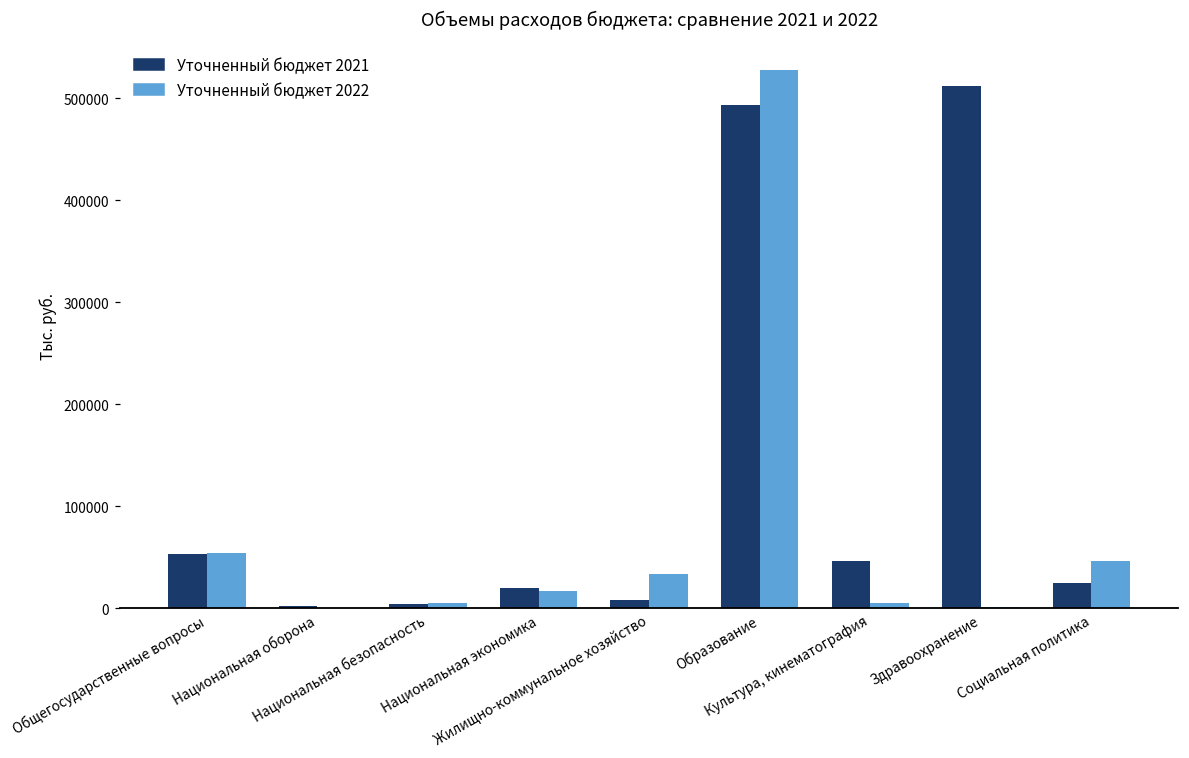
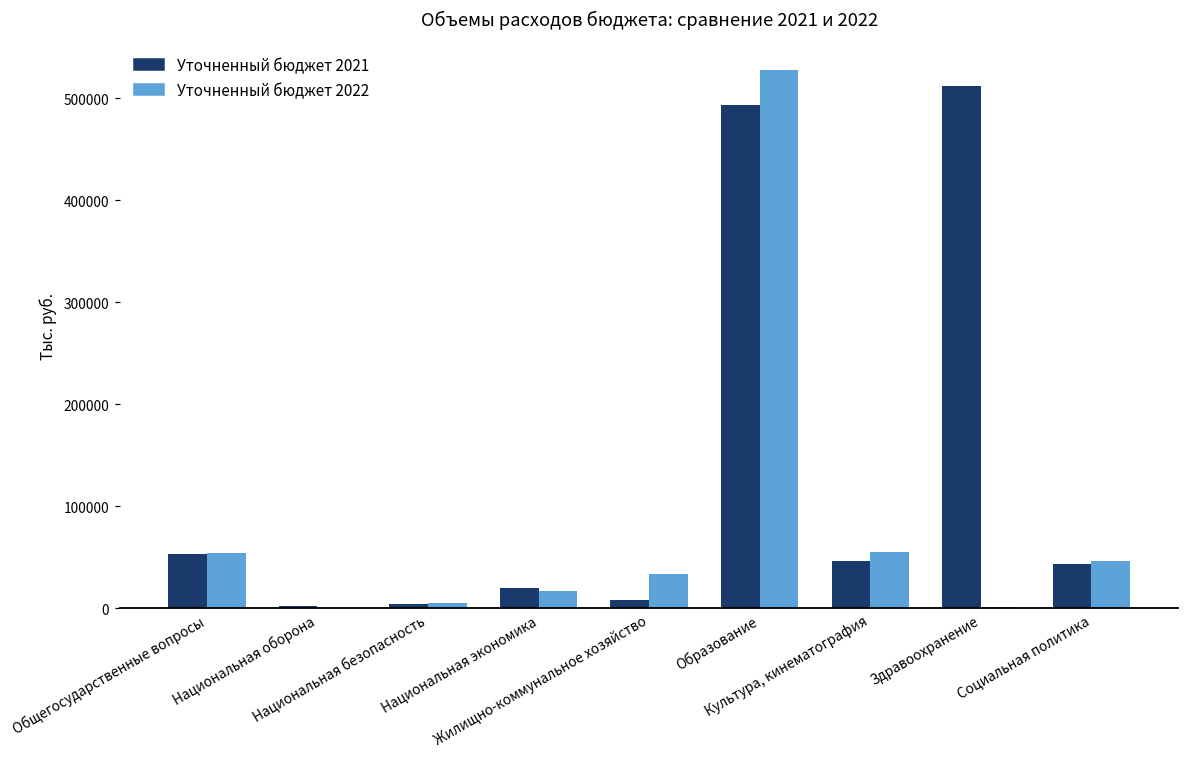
  {
    "Уточненный бюджет 2021": {
      "Общегосударственные вопросы": 50000,
      "Национальная безопасность": 0,
      "Национальная экономика": 20000,
      "Жилищно-коммунальное хозяйство": 10000,
      "Образование": 490000,
      "Культура, кинематография": 50000,
      "Здравоохранение": 510000,
-     "Социальная политика": 20000
+     "Социальная политика": 40000
    },
    "Уточненный бюджет 2022": {
      "Общегосударственные вопросы": 50000,
      "Национальная оборона": 0,
      "Национальная безопасность": 10000,
      "Национальная экономика": 20000,
      "Жилищно-коммунальное хозяйство": 30000,
      "Образование": 530000,
-     "Культура, кинематография": 0,
+     "Культура, кинематография": 60000,
      "Социальная политика": 50000
    }
  }
